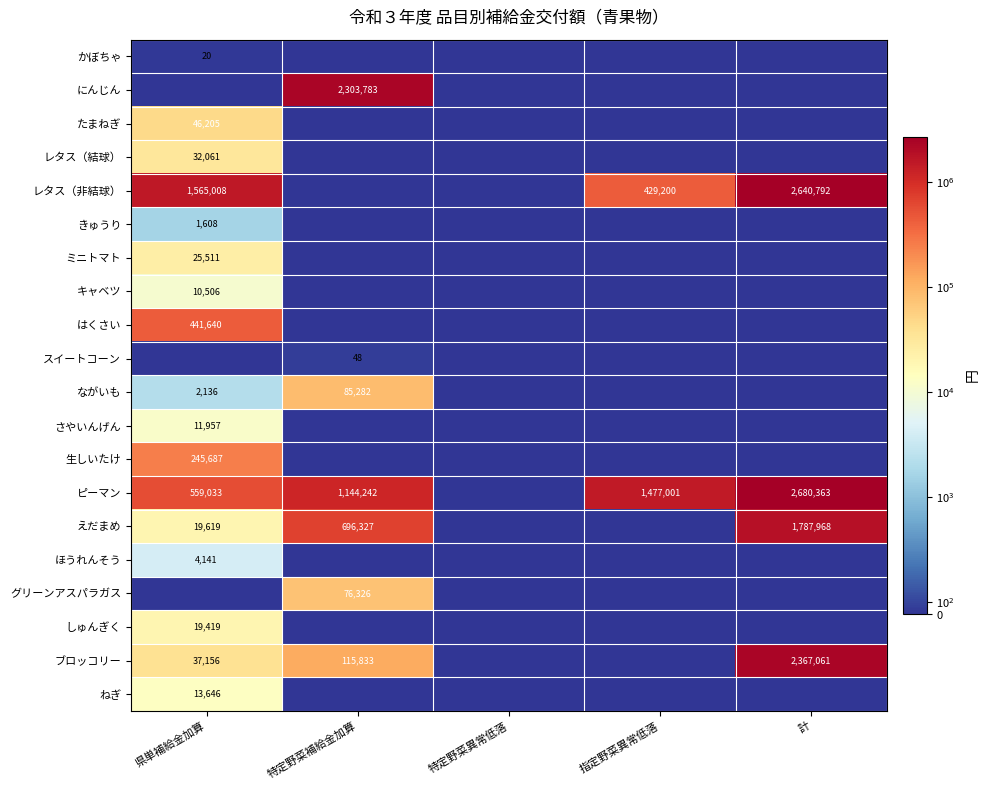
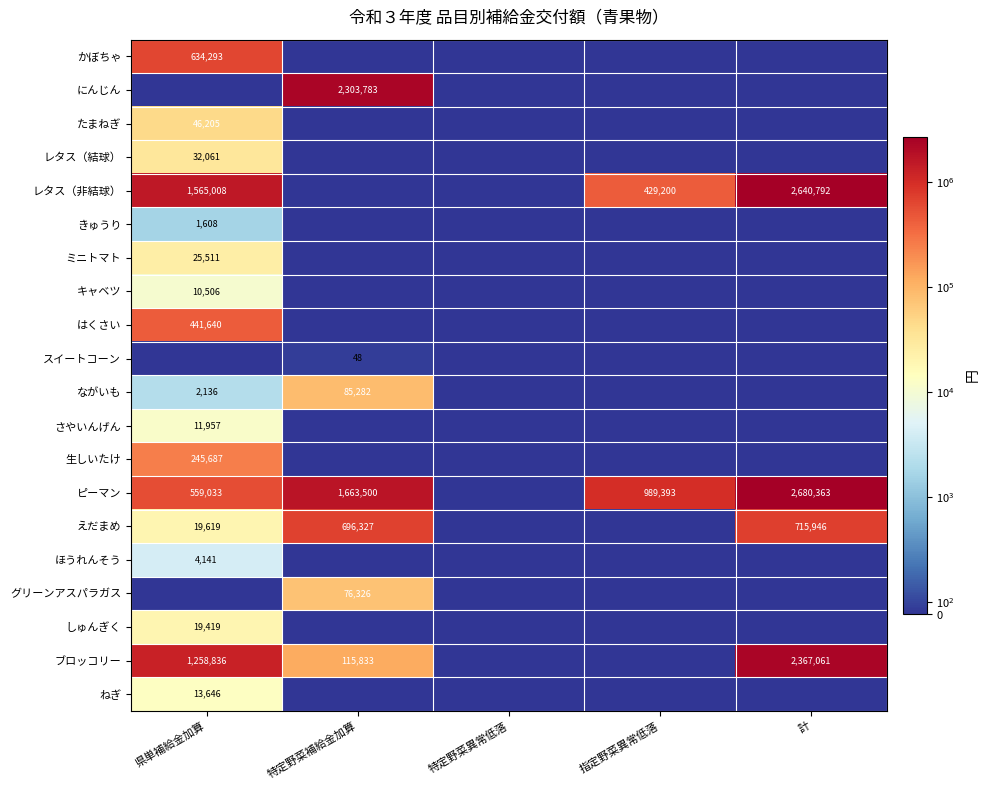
  {
    "かぼちゃ": {
-     "県単補給金加算": "20"
+     "県単補給金加算": "634,293"
    },
    "にんじん": {
      "特定野菜補給金加算": "2,303,783"
    },
    "たまねぎ": {
      "県単補給金加算": "46,205"
    },
    "レタス（結球）": {
      "県単補給金加算": "32,061"
    },
    "レタス（非結球）": {
      "県単補給金加算": "1,565,008",
      "指定野菜異常低落": "429,200",
      "計": "2,640,792"
    },
    "きゅうり": {
      "県単補給金加算": "1,608"
    },
    "ミニトマト": {
      "県単補給金加算": "25,511"
    },
    "キャベツ": {
      "県単補給金加算": "10,506"
    },
    "はくさい": {
      "県単補給金加算": "441,640"
    },
    "スイートコーン": {
      "特定野菜補給金加算": "48"
    },
    "ながいも": {
      "県単補給金加算": "2,136",
      "特定野菜補給金加算": "85,282"
    },
    "さやいんげん": {
      "県単補給金加算": "11,957"
    },
    "生しいたけ": {
      "県単補給金加算": "245,687"
    },
    "ピーマン": {
      "県単補給金加算": "559,033",
-     "特定野菜補給金加算": "1,144,242",
-     "指定野菜異常低落": "1,477,001",
+     "特定野菜補給金加算": "1,663,500",
+     "指定野菜異常低落": "989,393",
      "計": "2,680,363"
    },
    "えだまめ": {
      "県単補給金加算": "19,619",
      "特定野菜補給金加算": "696,327",
-     "計": "1,787,968"
+     "計": "715,946"
    },
    "ほうれんそう": {
      "県単補給金加算": "4,141"
    },
    "グリーンアスパラガス": {
      "特定野菜補給金加算": "76,326"
    },
    "しゅんぎく": {
      "県単補給金加算": "19,419"
    },
    "ブロッコリー": {
-     "県単補給金加算": "37,156",
+     "県単補給金加算": "1,258,836",
      "特定野菜補給金加算": "115,833",
      "計": "2,367,061"
    },
    "ねぎ": {
      "県単補給金加算": "13,646"
    }
  }
